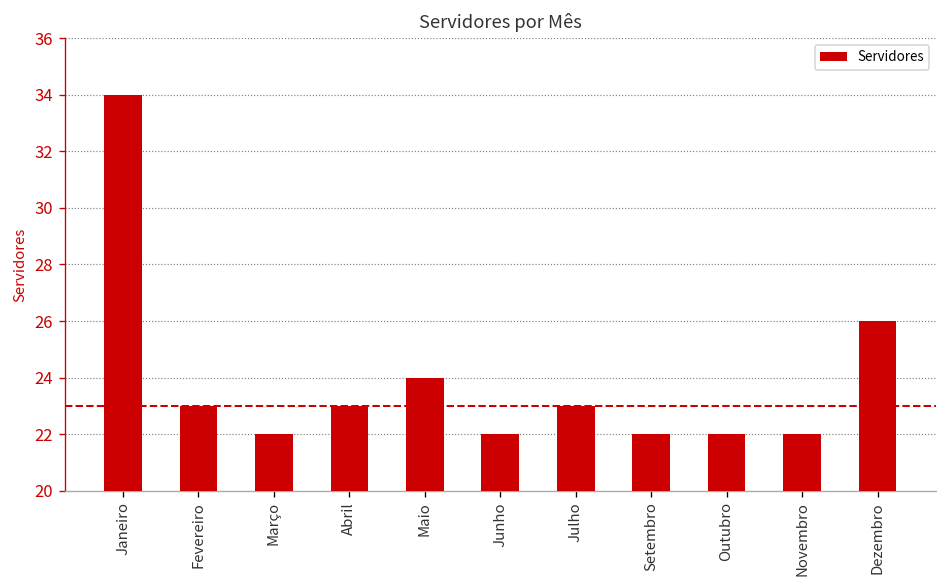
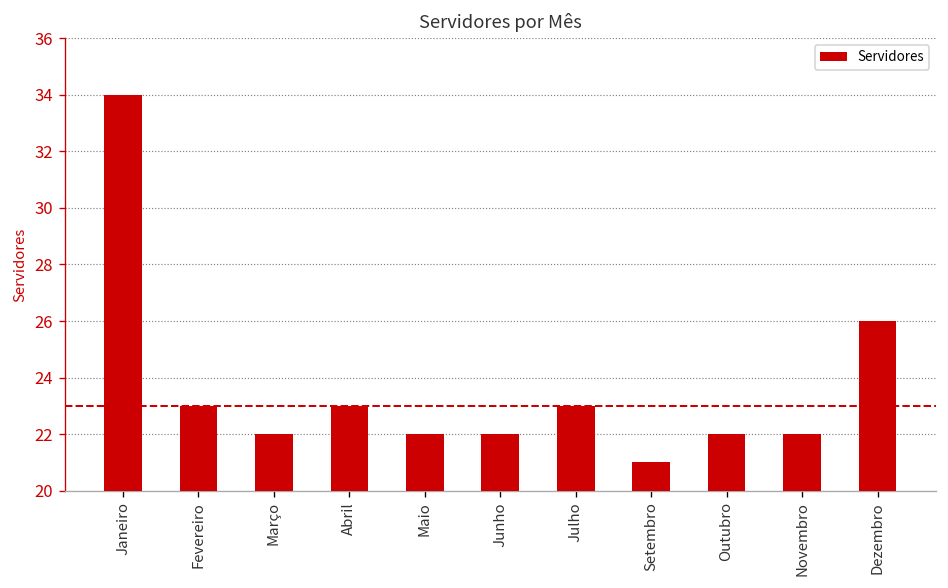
  {
    "Janeiro": 34,
    "Fevereiro": 23,
    "Março": 22,
    "Abril": 23,
-   "Maio": 24,
+   "Maio": 22,
    "Junho": 22,
    "Julho": 23,
-   "Setembro": 22,
+   "Setembro": 21,
    "Outubro": 22,
    "Novembro": 22,
    "Dezembro": 26
  }
